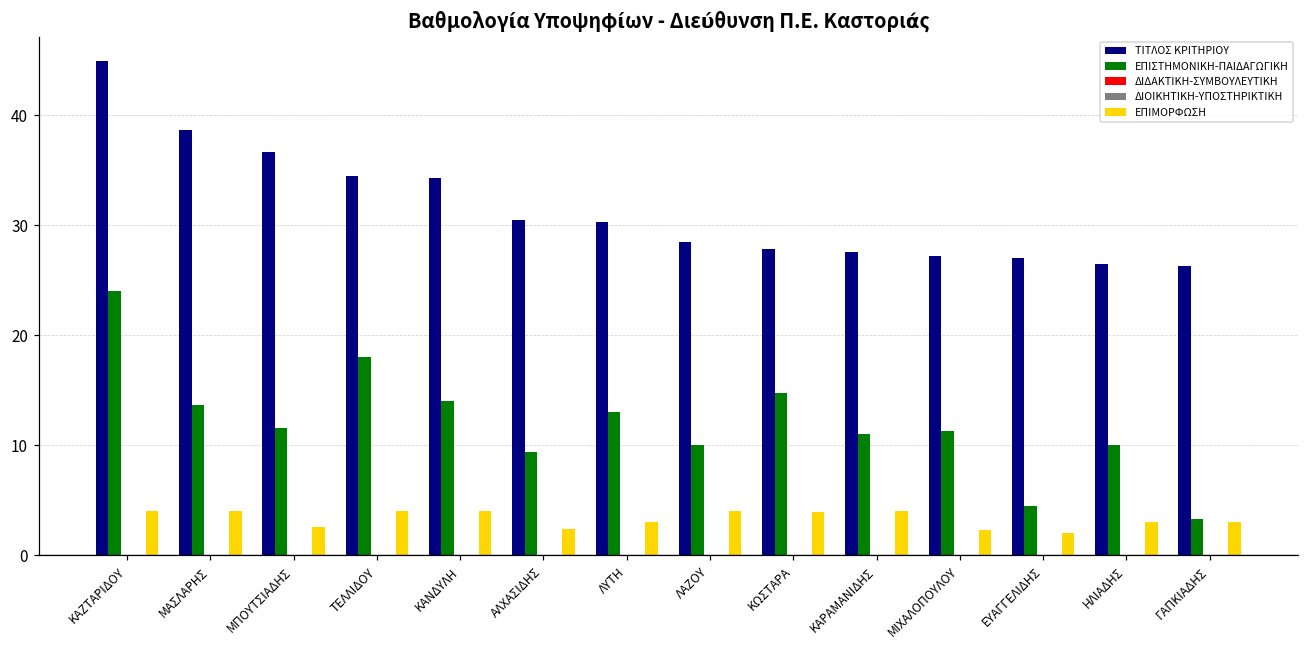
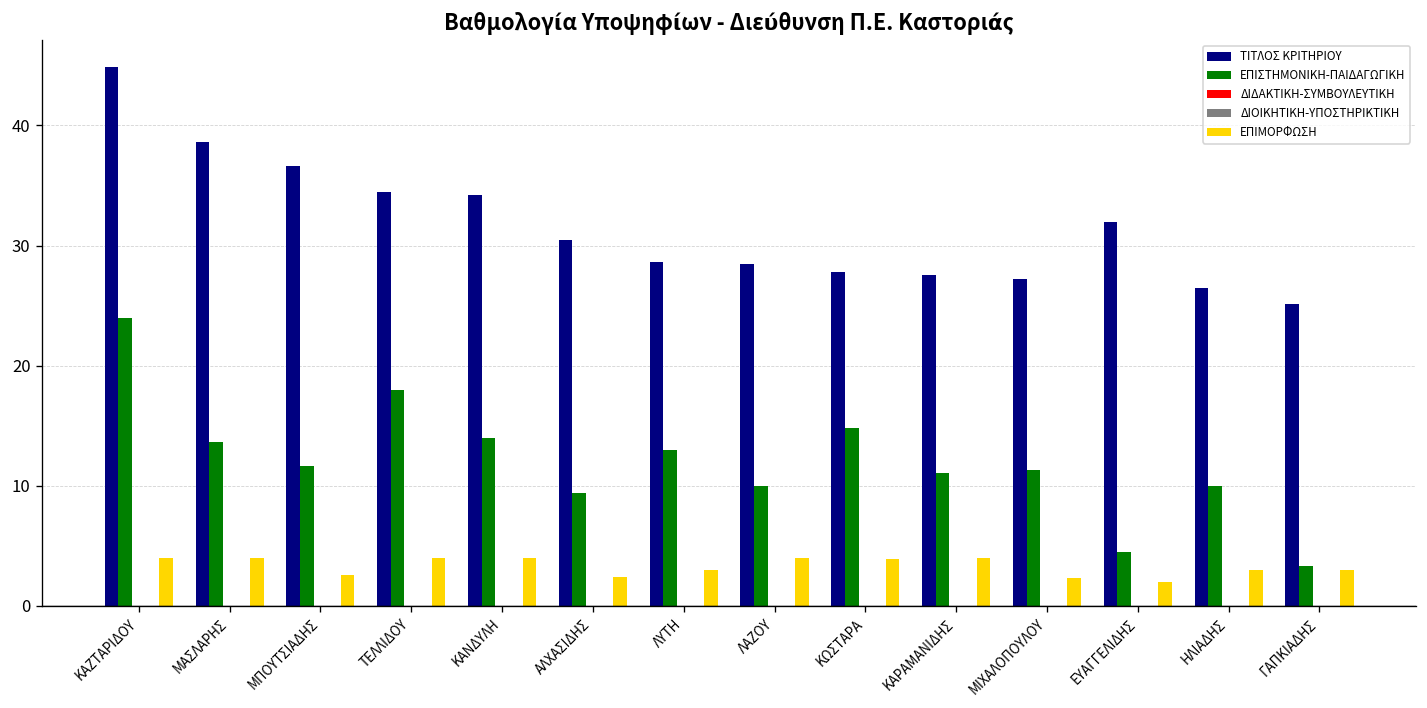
  {
    "ΤΙΤΛΟΣ ΚΡΙΤΗΡΙΟΥ": {
      "ΚΑΖΤΑΡΙΔΟΥ": 44.9,
      "ΜΑΣΛΑΡΗΣ": 38.6,
      "ΜΠΟΥΤΣΙΑΔΗΣ": 36.6,
      "ΤΕΛΛΙΔΟΥ": 34.5,
      "ΚΑΝΔΥΛΗ": 34.3,
      "ΑΛΧΑΣΙΔΗΣ": 30.5,
-     "ΛΥΤΗ": 30.3,
+     "ΛΥΤΗ": 28.7,
      "ΛΑΖΟΥ": 28.5,
      "ΚΩΣΤΑΡΑ": 27.8,
      "ΚΑΡΑΜΑΝΙΔΗΣ": 27.6,
      "ΜΙΧΑΛΟΠΟΥΛΟΥ": 27.2,
-     "ΕΥΑΓΓΕΛΙΔΗΣ": 27,
+     "ΕΥΑΓΓΕΛΙΔΗΣ": 32,
      "ΗΛΙΑΔΗΣ": 26.5,
-     "ΓΑΠΚΙΑΔΗΣ": 26.3
+     "ΓΑΠΚΙΑΔΗΣ": 25.1
    },
    "ΕΠΙΣΤΗΜΟΝΙΚΗ-ΠΑΙΔΑΓΩΓΙΚΗ": {
      "ΚΑΖΤΑΡΙΔΟΥ": 24.0,
      "ΜΑΣΛΑΡΗΣ": 13.6,
      "ΜΠΟΥΤΣΙΑΔΗΣ": 11.6,
      "ΤΕΛΛΙΔΟΥ": 18.0,
      "ΚΑΝΔΥΛΗ": 14.0,
      "ΑΛΧΑΣΙΔΗΣ": 9.4,
      "ΛΥΤΗ": 13.0,
      "ΛΑΖΟΥ": 10.0,
      "ΚΩΣΤΑΡΑ": 14.8,
      "ΚΑΡΑΜΑΝΙΔΗΣ": 11.1,
      "ΜΙΧΑΛΟΠΟΥΛΟΥ": 11.3,
      "ΕΥΑΓΓΕΛΙΔΗΣ": 4.5,
      "ΗΛΙΑΔΗΣ": 10.0,
      "ΓΑΠΚΙΑΔΗΣ": 3.3
    },
    "ΔΙΔΑΚΤΙΚΗ-ΣΥΜΒΟΥΛΕΥΤΙΚΗ": {
      "ΚΑΖΤΑΡΙΔΟΥ": 0.0,
      "ΜΑΣΛΑΡΗΣ": 0.0,
      "ΜΠΟΥΤΣΙΑΔΗΣ": 0.0,
      "ΤΕΛΛΙΔΟΥ": 0.0,
      "ΚΑΝΔΥΛΗ": 0.0,
      "ΑΛΧΑΣΙΔΗΣ": 0.0,
      "ΛΥΤΗ": 0.0,
      "ΛΑΖΟΥ": 0.0,
      "ΚΩΣΤΑΡΑ": 0.0,
      "ΚΑΡΑΜΑΝΙΔΗΣ": 0.0,
      "ΜΙΧΑΛΟΠΟΥΛΟΥ": 0.0,
      "ΕΥΑΓΓΕΛΙΔΗΣ": 0.0,
      "ΗΛΙΑΔΗΣ": 0.0,
      "ΓΑΠΚΙΑΔΗΣ": 0.0
    },
    "ΔΙΟΙΚΗΤΙΚΗ-ΥΠΟΣΤΗΡΙΚΤΙΚΗ": {
      "ΚΑΖΤΑΡΙΔΟΥ": 0.0,
      "ΜΑΣΛΑΡΗΣ": 0.0,
      "ΜΠΟΥΤΣΙΑΔΗΣ": 0.0,
      "ΤΕΛΛΙΔΟΥ": 0.0,
      "ΚΑΝΔΥΛΗ": 0.0,
      "ΑΛΧΑΣΙΔΗΣ": 0.0,
      "ΛΥΤΗ": 0.0,
      "ΛΑΖΟΥ": 0.0,
      "ΚΩΣΤΑΡΑ": 0.0,
      "ΚΑΡΑΜΑΝΙΔΗΣ": 0.0,
      "ΜΙΧΑΛΟΠΟΥΛΟΥ": 0.0,
      "ΕΥΑΓΓΕΛΙΔΗΣ": 0.0,
      "ΗΛΙΑΔΗΣ": 0.0,
      "ΓΑΠΚΙΑΔΗΣ": 0.0
    },
    "ΕΠΙΜΟΡΦΩΣΗ": {
      "ΚΑΖΤΑΡΙΔΟΥ": 4.0,
      "ΜΑΣΛΑΡΗΣ": 4.0,
      "ΜΠΟΥΤΣΙΑΔΗΣ": 2.6,
      "ΤΕΛΛΙΔΟΥ": 4.0,
      "ΚΑΝΔΥΛΗ": 4.0,
      "ΑΛΧΑΣΙΔΗΣ": 2.4,
      "ΛΥΤΗ": 3.0,
      "ΛΑΖΟΥ": 4.0,
      "ΚΩΣΤΑΡΑ": 3.9,
      "ΚΑΡΑΜΑΝΙΔΗΣ": 4.0,
      "ΜΙΧΑΛΟΠΟΥΛΟΥ": 2.3,
      "ΕΥΑΓΓΕΛΙΔΗΣ": 2.0,
      "ΗΛΙΑΔΗΣ": 3.0,
      "ΓΑΠΚΙΑΔΗΣ": 3.0
    }
  }
